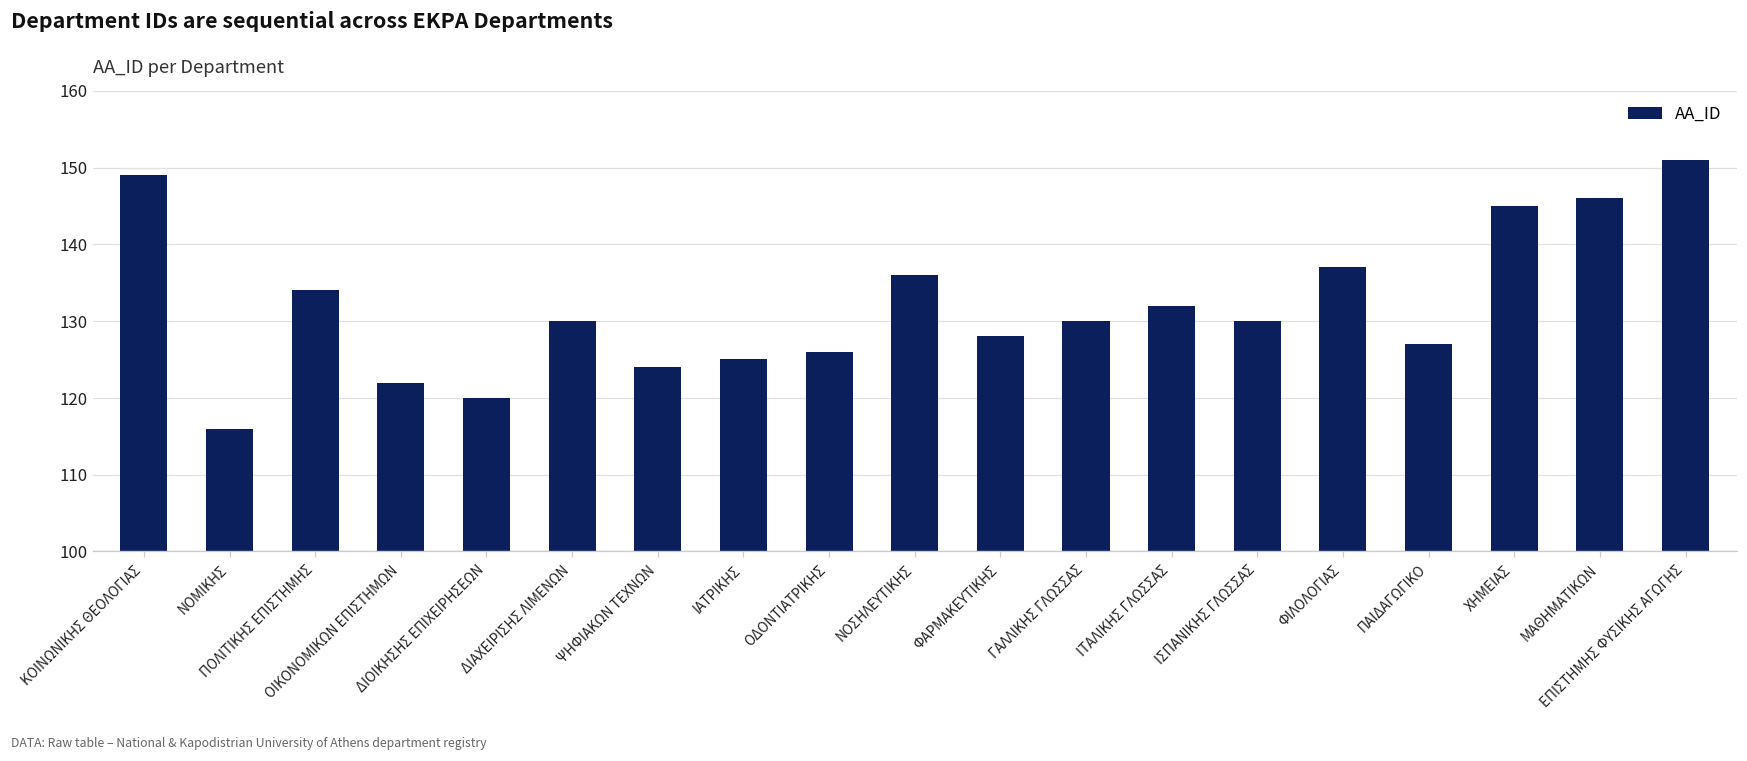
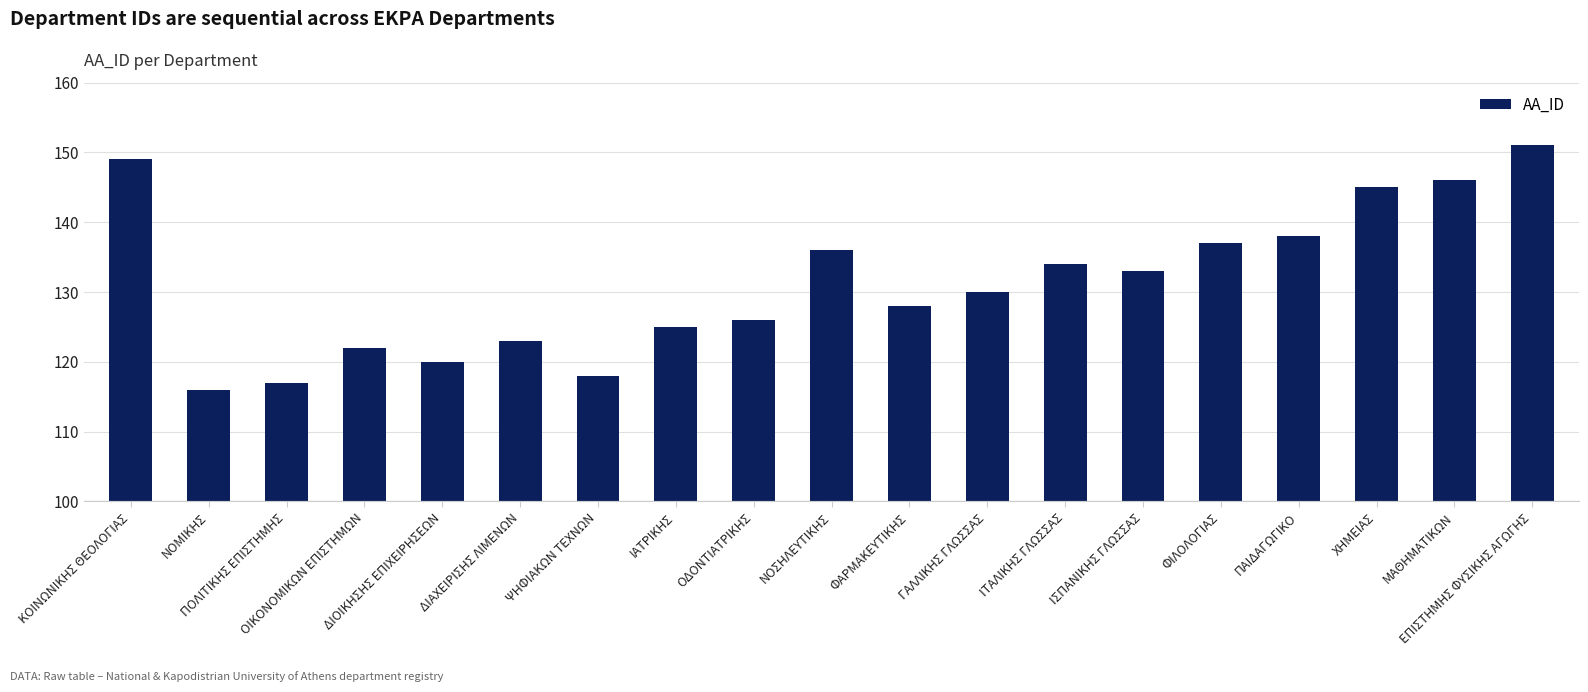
  {
    "ΚΟΙΝΩΝΙΚΗΣ ΘΕΟΛΟΓΙΑΣ": 149,
    "ΝΟΜΙΚΗΣ": 116,
-   "ΠΟΛΙΤΙΚΗΣ ΕΠΙΣΤΗΜΗΣ": 134,
+   "ΠΟΛΙΤΙΚΗΣ ΕΠΙΣΤΗΜΗΣ": 117,
    "ΟΙΚΟΝΟΜΙΚΩΝ ΕΠΙΣΤΗΜΩΝ": 122,
    "ΔΙΟΙΚΗΣΗΣ ΕΠΙΧΕΙΡΗΣΕΩΝ": 120,
-   "ΔΙΑΧΕΙΡΙΣΗΣ ΛΙΜΕΝΩΝ": 130,
-   "ΨΗΦΙΑΚΩΝ ΤΕΧΝΩΝ": 124,
+   "ΔΙΑΧΕΙΡΙΣΗΣ ΛΙΜΕΝΩΝ": 123,
+   "ΨΗΦΙΑΚΩΝ ΤΕΧΝΩΝ": 118,
    "ΙΑΤΡΙΚΗΣ": 125,
    "ΟΔΟΝΤΙΑΤΡΙΚΗΣ": 126,
    "ΝΟΣΗΛΕΥΤΙΚΗΣ": 136,
    "ΦΑΡΜΑΚΕΥΤΙΚΗΣ": 128,
    "ΓΑΛΛΙΚΗΣ ΓΛΩΣΣΑΣ": 130,
-   "ΙΤΑΛΙΚΗΣ ΓΛΩΣΣΑΣ": 132,
-   "ΙΣΠΑΝΙΚΗΣ ΓΛΩΣΣΑΣ": 130,
+   "ΙΤΑΛΙΚΗΣ ΓΛΩΣΣΑΣ": 134,
+   "ΙΣΠΑΝΙΚΗΣ ΓΛΩΣΣΑΣ": 133,
    "ΦΙΛΟΛΟΓΙΑΣ": 137,
-   "ΠΑΙΔΑΓΩΓΙΚΟ": 127,
+   "ΠΑΙΔΑΓΩΓΙΚΟ": 138,
    "ΧΗΜΕΙΑΣ": 145,
    "ΜΑΘΗΜΑΤΙΚΩΝ": 146,
    "ΕΠΙΣΤΗΜΗΣ ΦΥΣΙΚΗΣ ΑΓΩΓΗΣ": 151
  }
